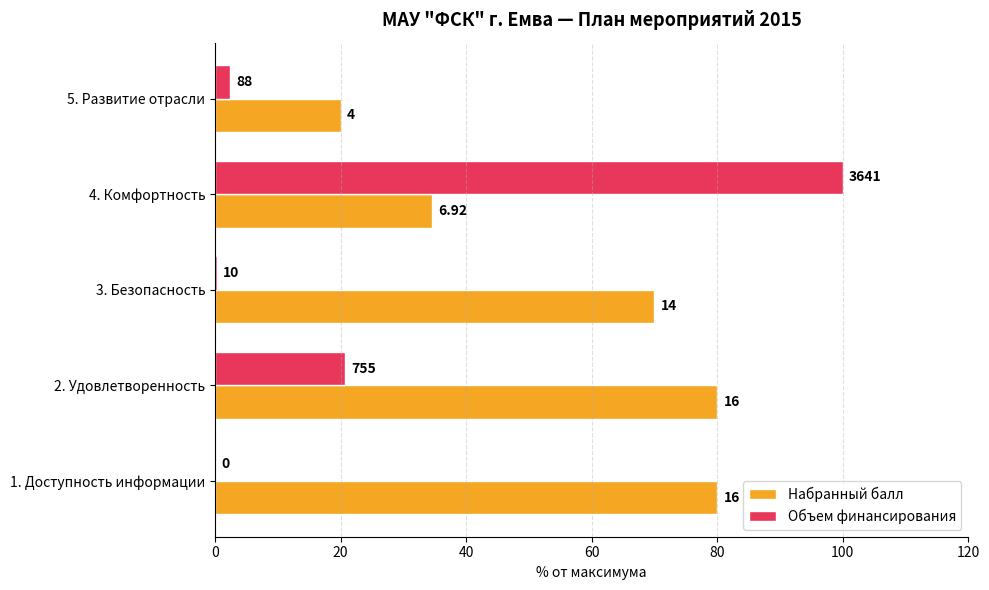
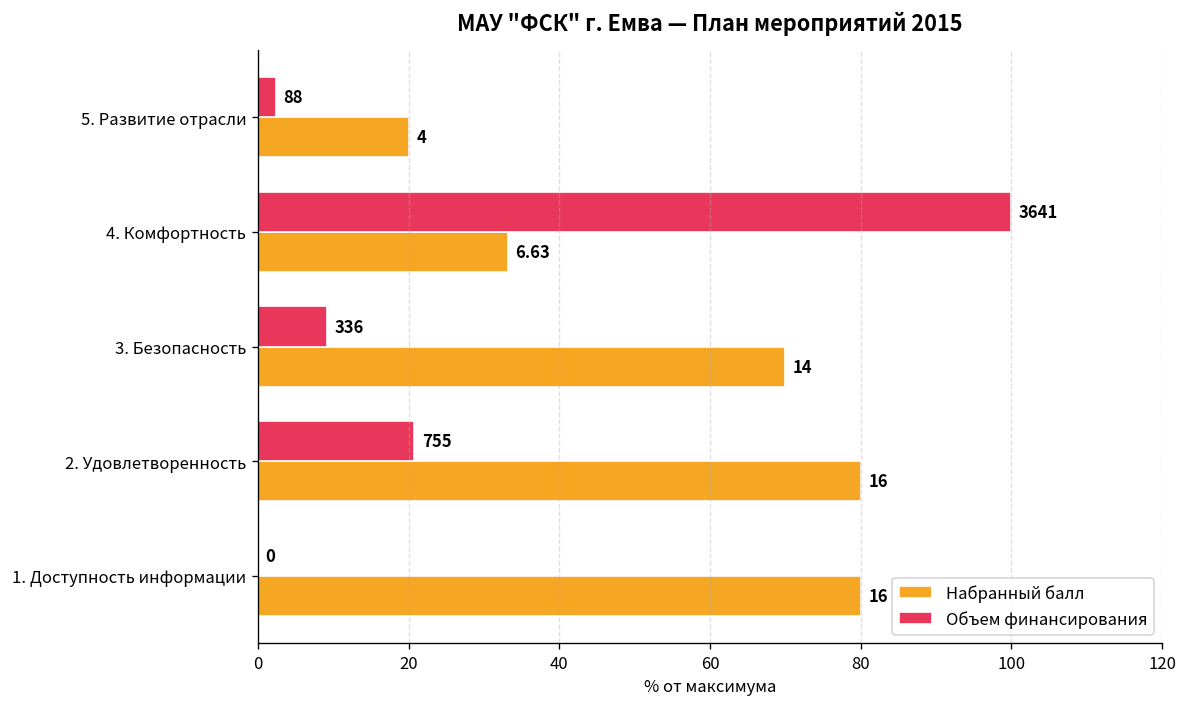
  {
    "Набранный балл": {
-     "4. Комфортность": 6.92
+     "4. Комфортность": 6.63
    },
    "Объем финансирования": {
-     "3. Безопасность": 10,
+     "3. Безопасность": 336,
      "1. Доступность информации": 0
    }
  }
